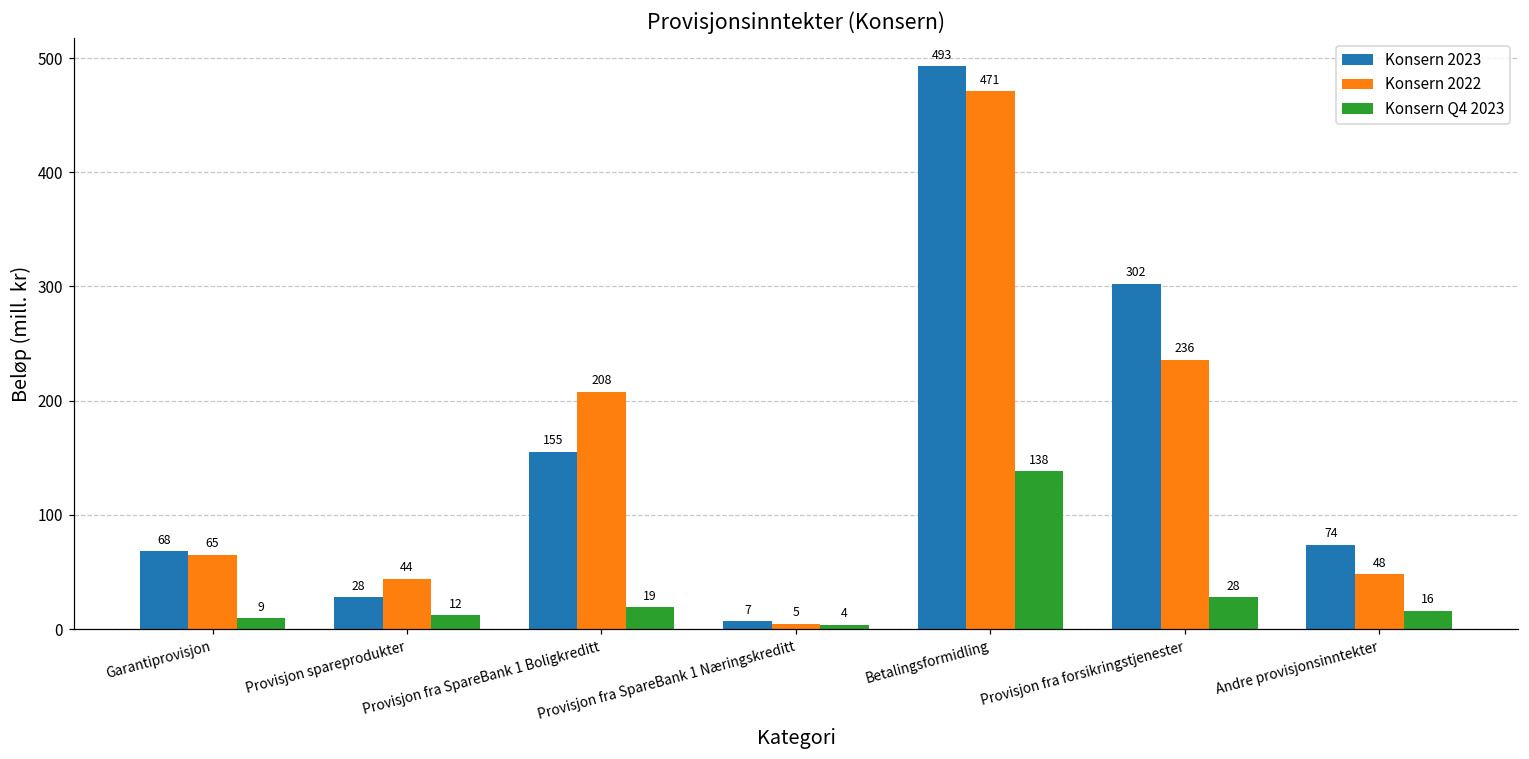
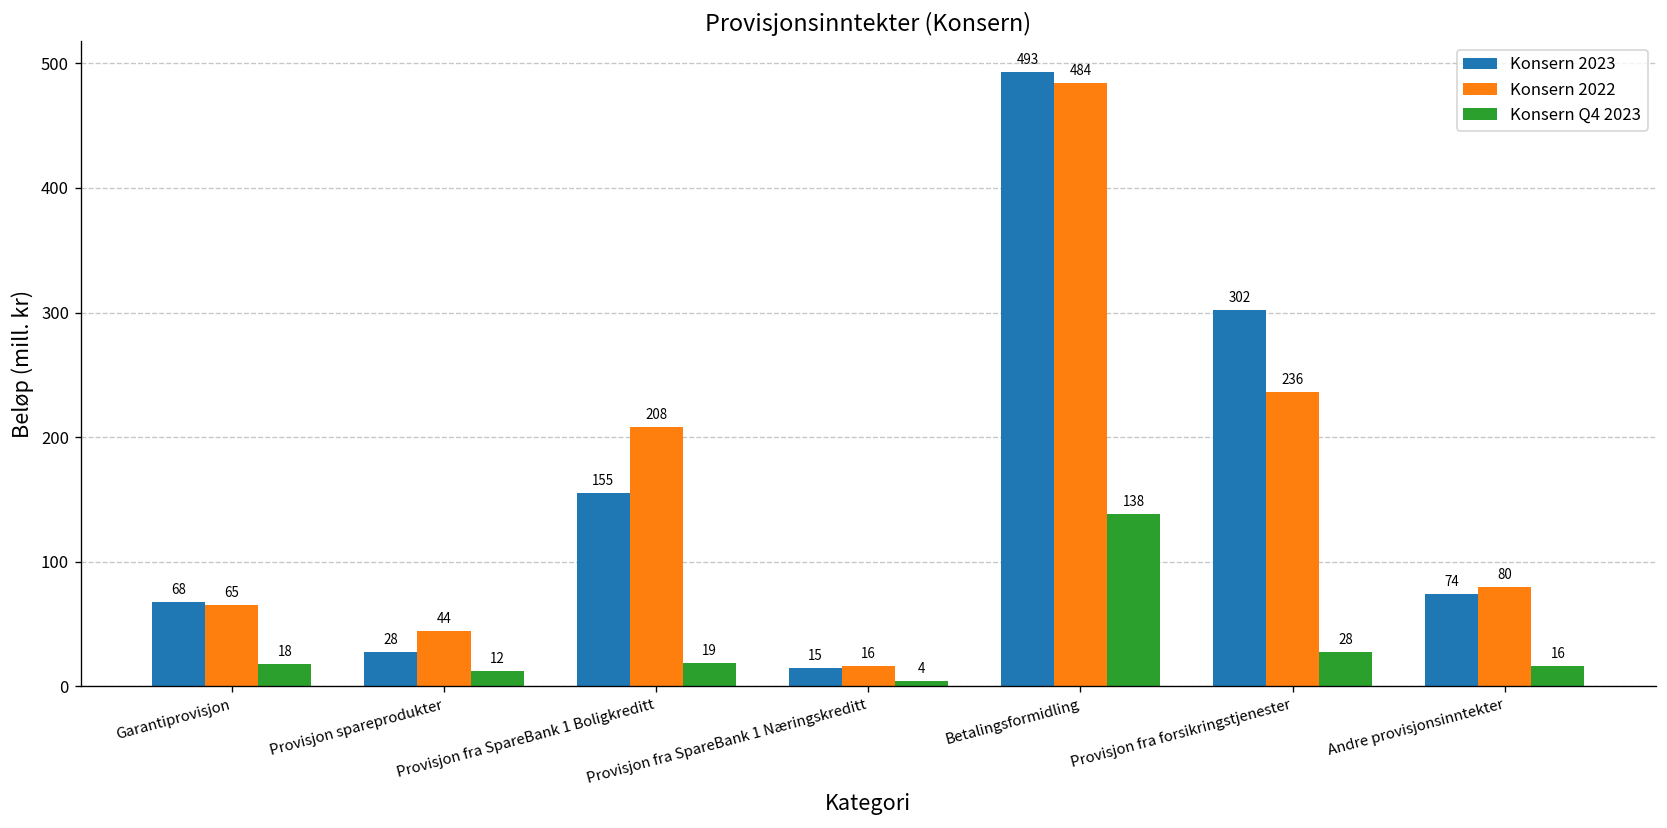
  {
    "Konsern 2023": {
      "Garantiprovisjon": 68,
      "Provisjon spareprodukter": 28,
      "Provisjon fra SpareBank 1 Boligkreditt": 155,
-     "Provisjon fra SpareBank 1 Næringskreditt": 7,
+     "Provisjon fra SpareBank 1 Næringskreditt": 15,
      "Betalingsformidling": 493,
      "Provisjon fra forsikringstjenester": 302,
      "Andre provisjonsinntekter": 74
    },
    "Konsern 2022": {
      "Garantiprovisjon": 65,
      "Provisjon spareprodukter": 44,
      "Provisjon fra SpareBank 1 Boligkreditt": 208,
-     "Provisjon fra SpareBank 1 Næringskreditt": 5,
-     "Betalingsformidling": 471,
+     "Provisjon fra SpareBank 1 Næringskreditt": 16,
+     "Betalingsformidling": 484,
      "Provisjon fra forsikringstjenester": 236,
-     "Andre provisjonsinntekter": 48
+     "Andre provisjonsinntekter": 80
    },
    "Konsern Q4 2023": {
-     "Garantiprovisjon": 9,
+     "Garantiprovisjon": 18,
      "Provisjon spareprodukter": 12,
      "Provisjon fra SpareBank 1 Boligkreditt": 19,
      "Provisjon fra SpareBank 1 Næringskreditt": 4,
      "Betalingsformidling": 138,
      "Provisjon fra forsikringstjenester": 28,
      "Andre provisjonsinntekter": 16
    }
  }
